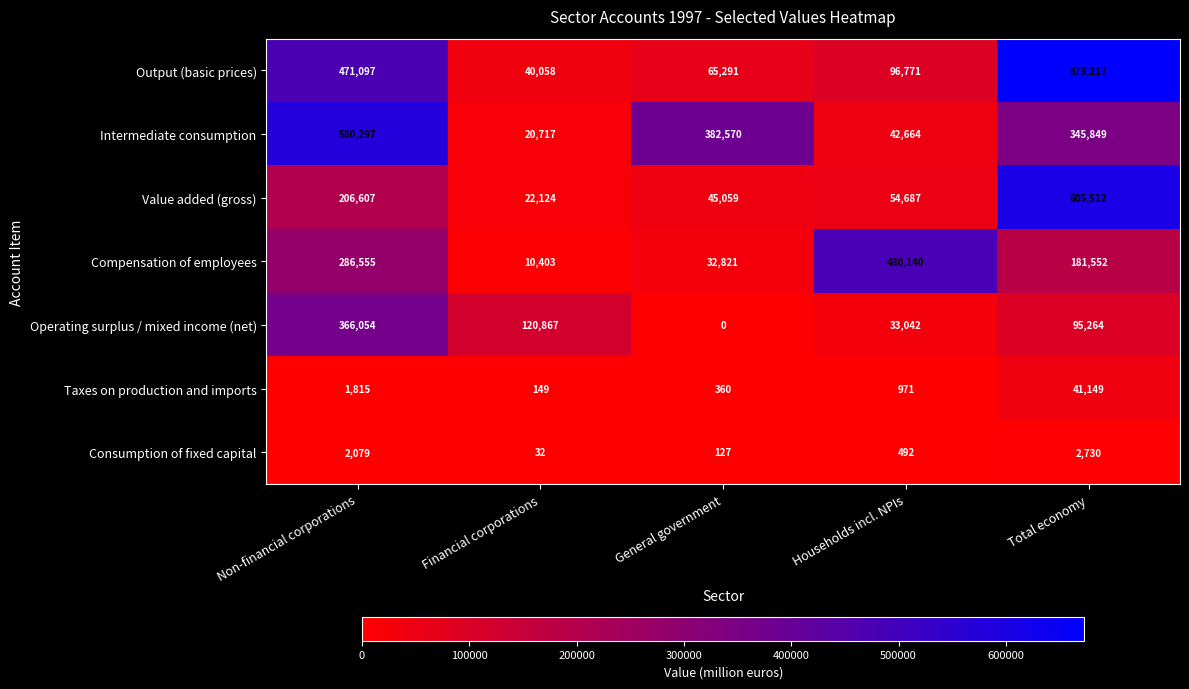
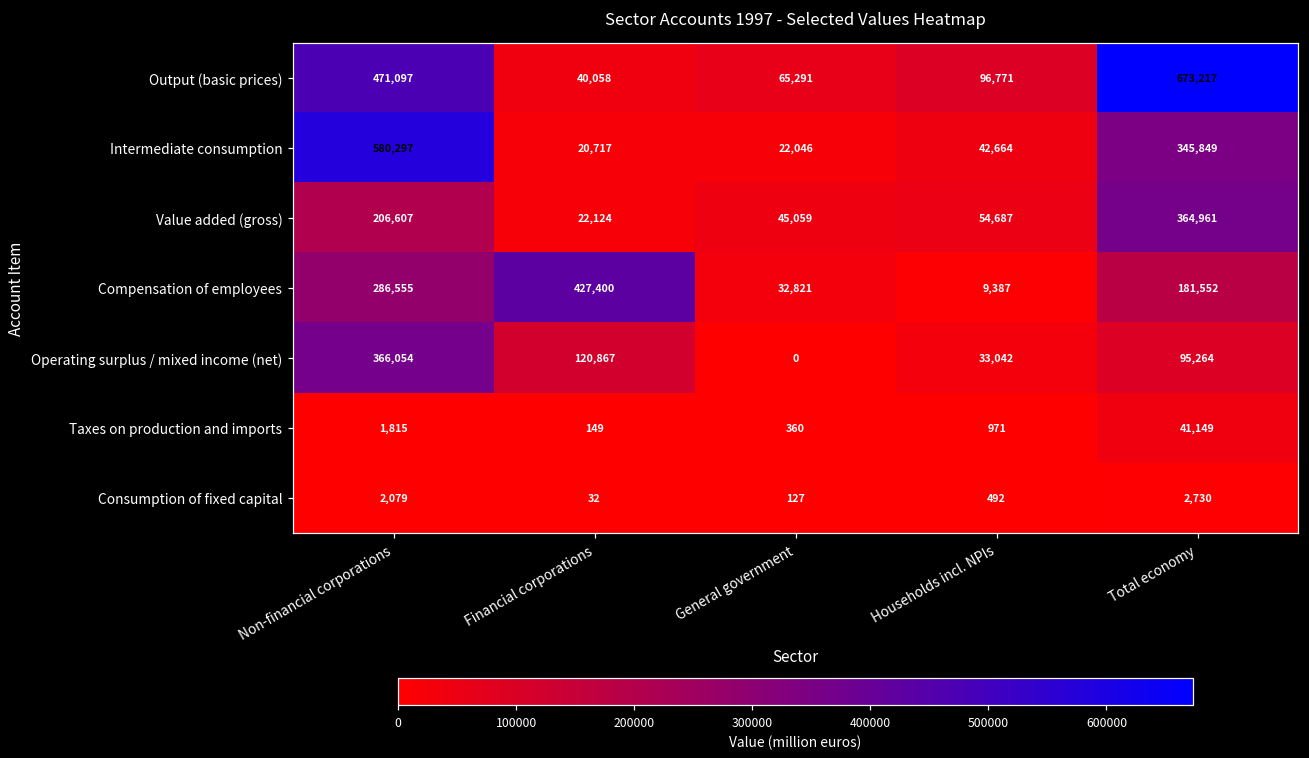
  {
    "Output (basic prices)": {
      "Non-financial corporations": "471,097",
      "Financial corporations": "40,058",
      "General government": "65,291",
      "Households incl. NPIs": "96,771",
      "Total economy": "673,217"
    },
    "Intermediate consumption": {
      "Non-financial corporations": "580,297",
      "Financial corporations": "20,717",
-     "General government": "382,570",
+     "General government": "22,046",
      "Households incl. NPIs": "42,664",
      "Total economy": "345,849"
    },
    "Value added (gross)": {
      "Non-financial corporations": "206,607",
      "Financial corporations": "22,124",
      "General government": "45,059",
      "Households incl. NPIs": "54,687",
-     "Total economy": "605,512"
+     "Total economy": "364,961"
    },
    "Compensation of employees": {
      "Non-financial corporations": "286,555",
-     "Financial corporations": "10,403",
+     "Financial corporations": "427,400",
      "General government": "32,821",
-     "Households incl. NPIs": "480,140",
+     "Households incl. NPIs": "9,387",
      "Total economy": "181,552"
    },
    "Operating surplus / mixed income (net)": {
      "Non-financial corporations": "366,054",
      "Financial corporations": "120,867",
      "General government": "0",
      "Households incl. NPIs": "33,042",
      "Total economy": "95,264"
    },
    "Taxes on production and imports": {
      "Non-financial corporations": "1,815",
      "Financial corporations": "149",
      "General government": "360",
      "Households incl. NPIs": "971",
      "Total economy": "41,149"
    },
    "Consumption of fixed capital": {
      "Non-financial corporations": "2,079",
      "Financial corporations": "32",
      "General government": "127",
      "Households incl. NPIs": "492",
      "Total economy": "2,730"
    }
  }
